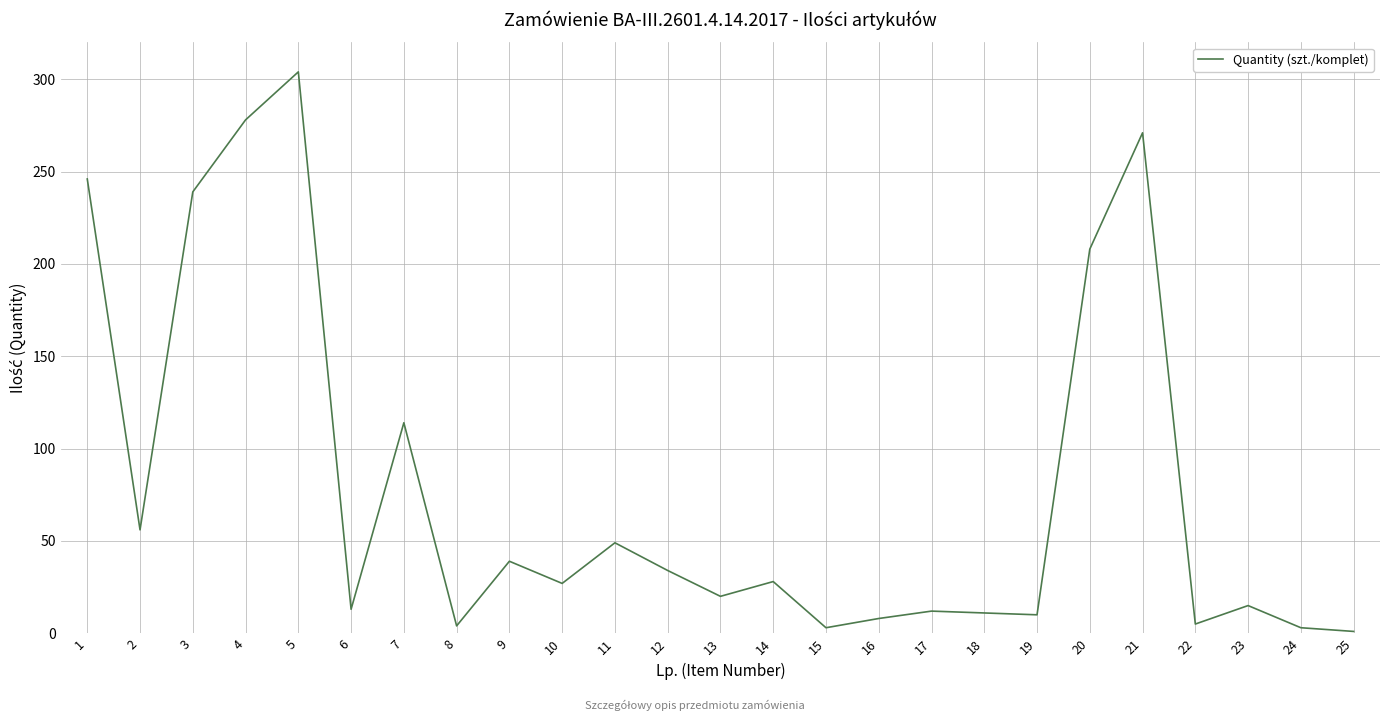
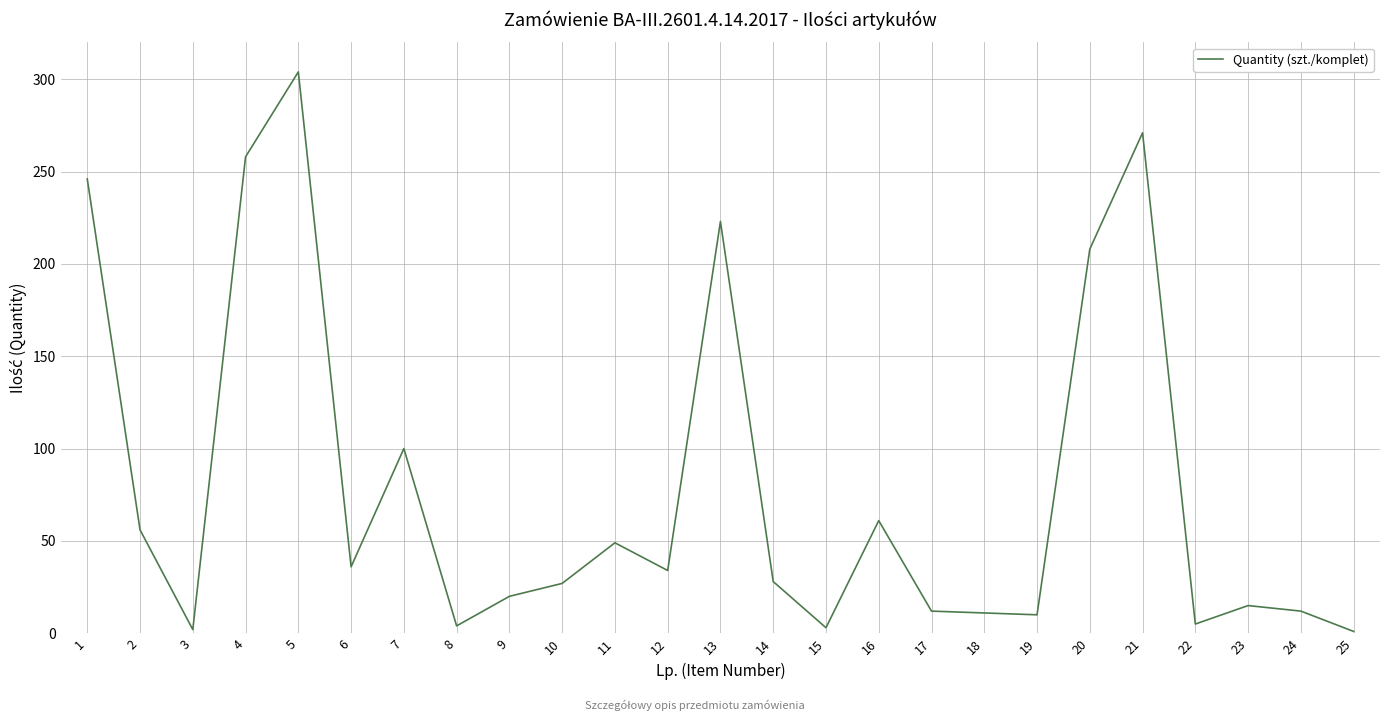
  {
    "1": 246,
    "2": 56,
-   "3": 239,
-   "4": 278,
+   "3": 2,
+   "4": 258,
    "5": 304,
-   "6": 13,
-   "7": 114,
+   "6": 36,
+   "7": 100,
    "8": 4,
-   "9": 39,
+   "9": 20,
    "10": 27,
    "11": 49,
    "12": 34,
-   "13": 20,
+   "13": 223,
    "14": 28,
    "15": 3,
-   "16": 8,
+   "16": 61,
    "17": 12,
    "18": 11,
    "19": 10,
    "20": 208,
    "21": 271,
    "22": 5,
    "23": 15,
-   "24": 3,
+   "24": 12,
    "25": 1
  }
